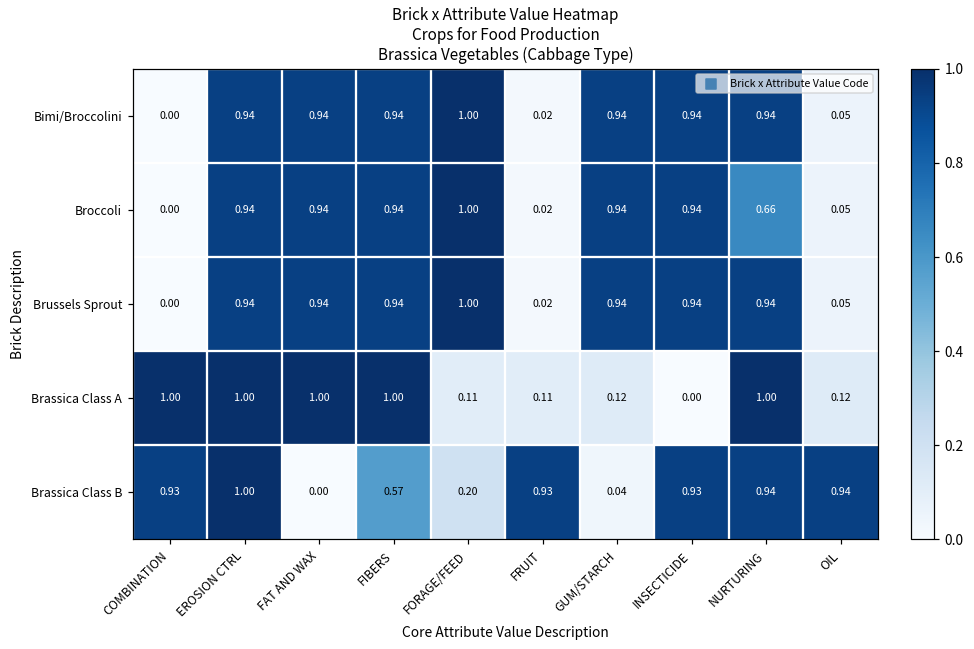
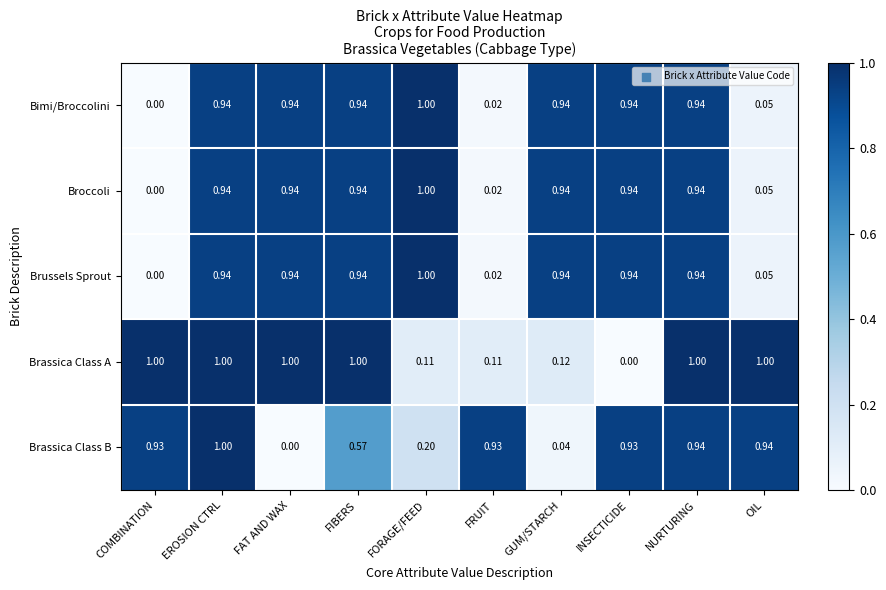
  {
    "Bimi/Broccolini": {
      "COMBINATION": 0.00,
      "EROSION CTRL": 0.94,
      "FAT AND WAX": 0.94,
      "FIBERS": 0.94,
      "FORAGE/FEED": 1.00,
      "FRUIT": 0.02,
      "GUM/STARCH": 0.94,
      "INSECTICIDE": 0.94,
      "NURTURING": 0.94,
      "OIL": 0.05
    },
    "Broccoli": {
      "COMBINATION": 0.00,
      "EROSION CTRL": 0.94,
      "FAT AND WAX": 0.94,
      "FIBERS": 0.94,
      "FORAGE/FEED": 1.00,
      "FRUIT": 0.02,
      "GUM/STARCH": 0.94,
      "INSECTICIDE": 0.94,
-     "NURTURING": 0.66,
+     "NURTURING": 0.94,
      "OIL": 0.05
    },
    "Brussels Sprout": {
      "COMBINATION": 0.00,
      "EROSION CTRL": 0.94,
      "FAT AND WAX": 0.94,
      "FIBERS": 0.94,
      "FORAGE/FEED": 1.00,
      "FRUIT": 0.02,
      "GUM/STARCH": 0.94,
      "INSECTICIDE": 0.94,
      "NURTURING": 0.94,
      "OIL": 0.05
    },
    "Brassica Class A": {
      "COMBINATION": 1.00,
      "EROSION CTRL": 1.00,
      "FAT AND WAX": 1.00,
      "FIBERS": 1.00,
      "FORAGE/FEED": 0.11,
      "FRUIT": 0.11,
      "GUM/STARCH": 0.12,
      "INSECTICIDE": 0.00,
      "NURTURING": 1.00,
-     "OIL": 0.12
+     "OIL": 1.00
    },
    "Brassica Class B": {
      "COMBINATION": 0.93,
      "EROSION CTRL": 1.00,
      "FAT AND WAX": 0.00,
      "FIBERS": 0.57,
      "FORAGE/FEED": 0.20,
      "FRUIT": 0.93,
      "GUM/STARCH": 0.04,
      "INSECTICIDE": 0.93,
      "NURTURING": 0.94,
      "OIL": 0.94
    }
  }
